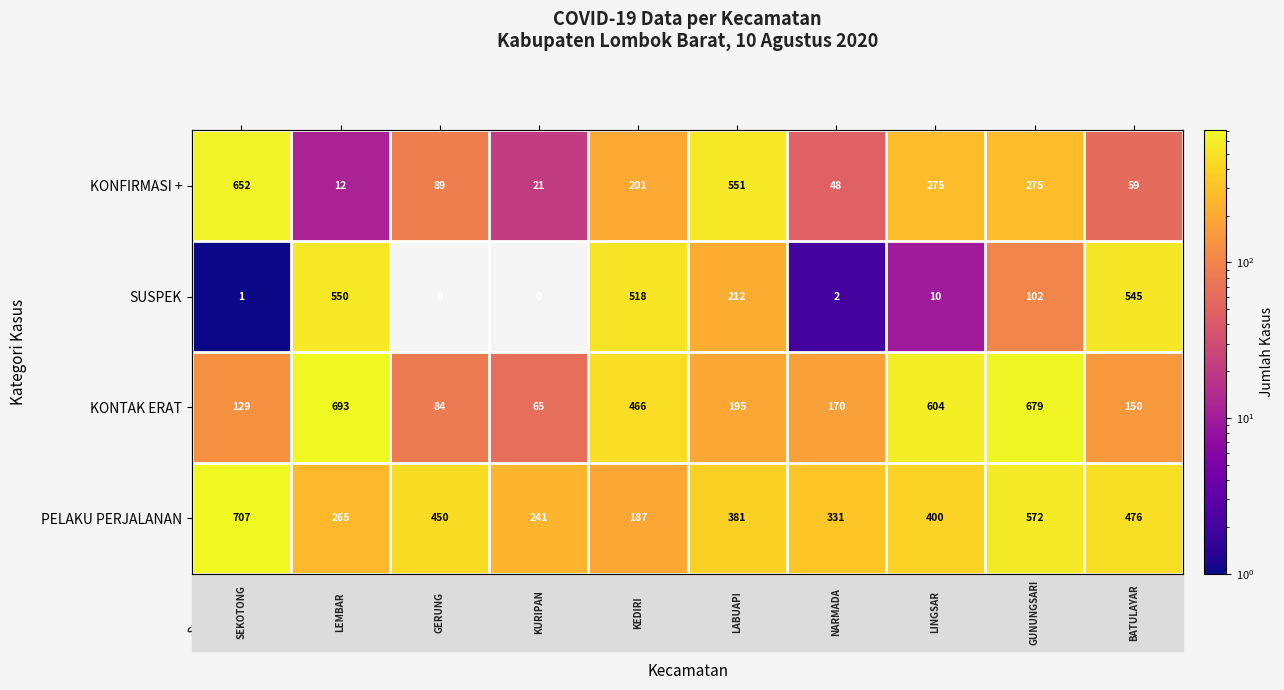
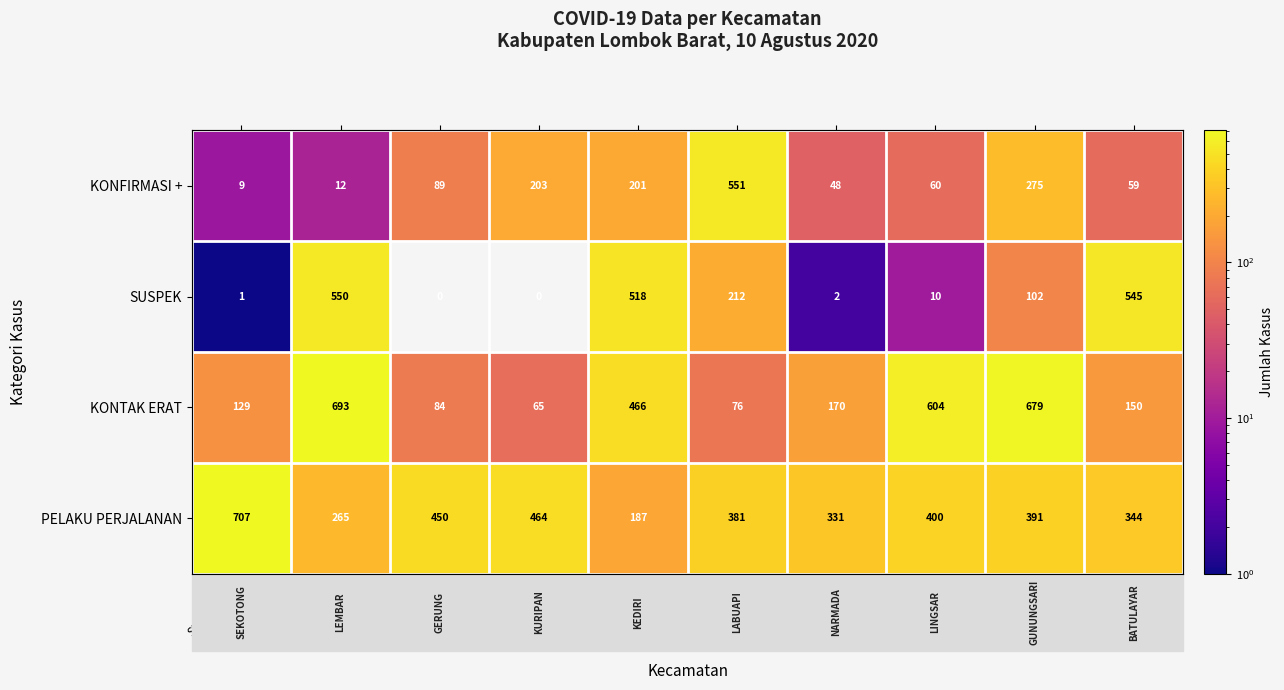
  {
    "KONFIRMASI +": {
-     "SEKOTONG": 652,
+     "SEKOTONG": 9,
      "LEMBAR": 12,
      "GERUNG": 89,
-     "KURIPAN": 21,
+     "KURIPAN": 203,
      "KEDIRI": 201,
      "LABUAPI": 551,
      "NARMADA": 48,
-     "LINGSAR": 275,
+     "LINGSAR": 60,
      "GUNUNGSARI": 275,
      "BATULAYAR": 59
    },
    "SUSPEK": {
      "SEKOTONG": 1,
      "LEMBAR": 550,
      "KEDIRI": 518,
      "LABUAPI": 212,
      "NARMADA": 2,
      "LINGSAR": 10,
      "GUNUNGSARI": 102,
      "BATULAYAR": 545
    },
    "KONTAK ERAT": {
      "SEKOTONG": 129,
      "LEMBAR": 693,
      "GERUNG": 84,
      "KURIPAN": 65,
      "KEDIRI": 466,
-     "LABUAPI": 195,
+     "LABUAPI": 76,
      "NARMADA": 170,
      "LINGSAR": 604,
      "GUNUNGSARI": 679,
      "BATULAYAR": 150
    },
    "PELAKU PERJALANAN": {
      "SEKOTONG": 707,
      "LEMBAR": 265,
      "GERUNG": 450,
-     "KURIPAN": 241,
+     "KURIPAN": 464,
      "KEDIRI": 187,
      "LABUAPI": 381,
      "NARMADA": 331,
      "LINGSAR": 400,
-     "GUNUNGSARI": 572,
-     "BATULAYAR": 476
+     "GUNUNGSARI": 391,
+     "BATULAYAR": 344
    }
  }
